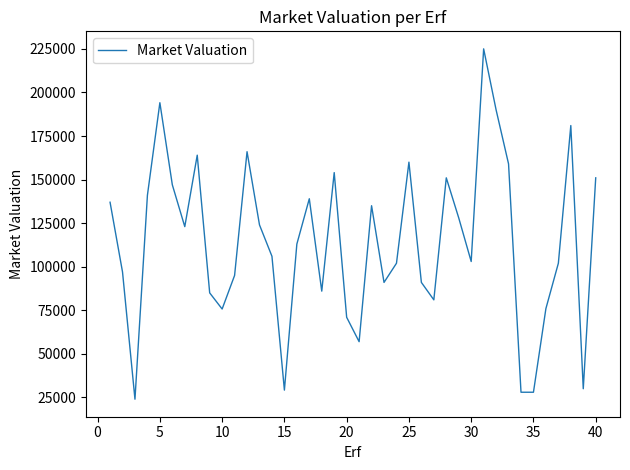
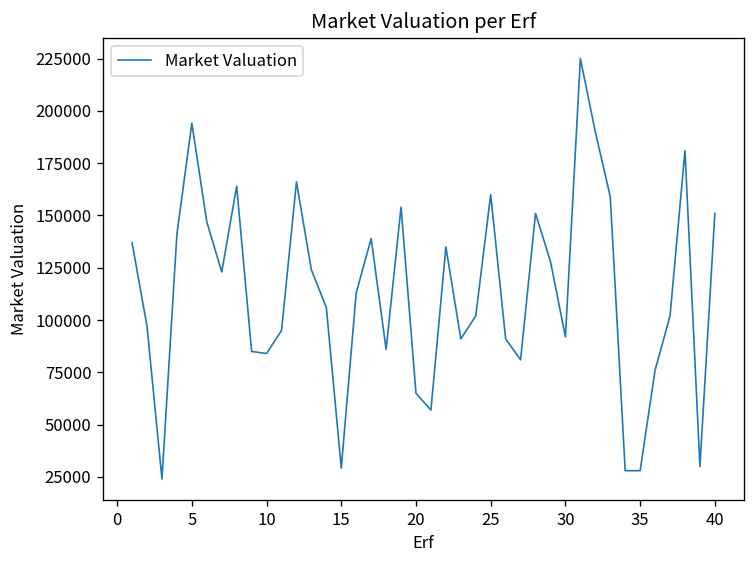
  {
    "5": 194000,
-   "10": 76000,
+   "10": 84000,
    "15": 29000,
-   "20": 71000,
+   "20": 65000,
    "25": 160000,
-   "30": 103000,
+   "30": 92000,
    "35": 28000,
    "40": 151000
  }
